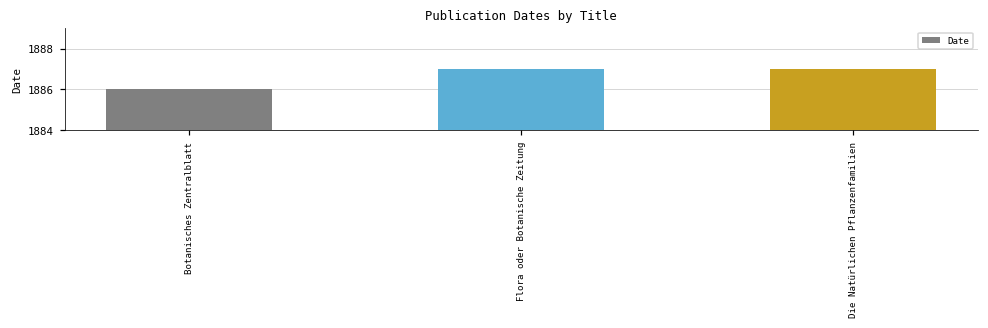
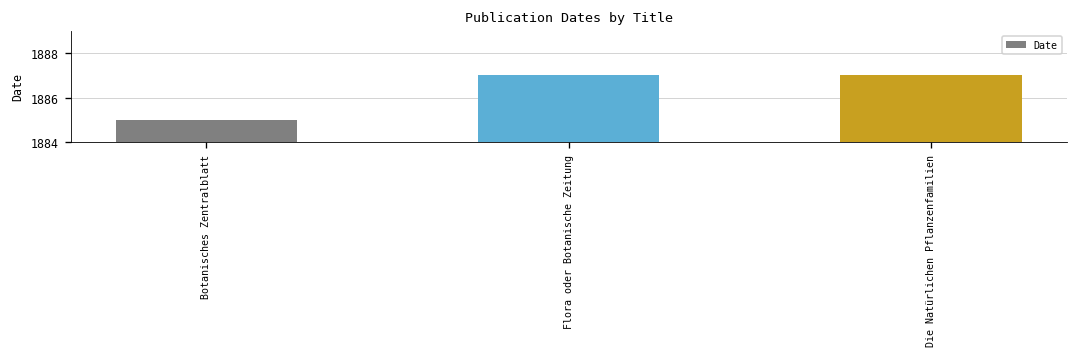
  {
-   "Botanisches Zentralblatt": 1886,
+   "Botanisches Zentralblatt": 1885,
    "Flora oder Botanische Zeitung": 1887,
    "Die Natürlichen Pflanzenfamilien": 1887
  }
